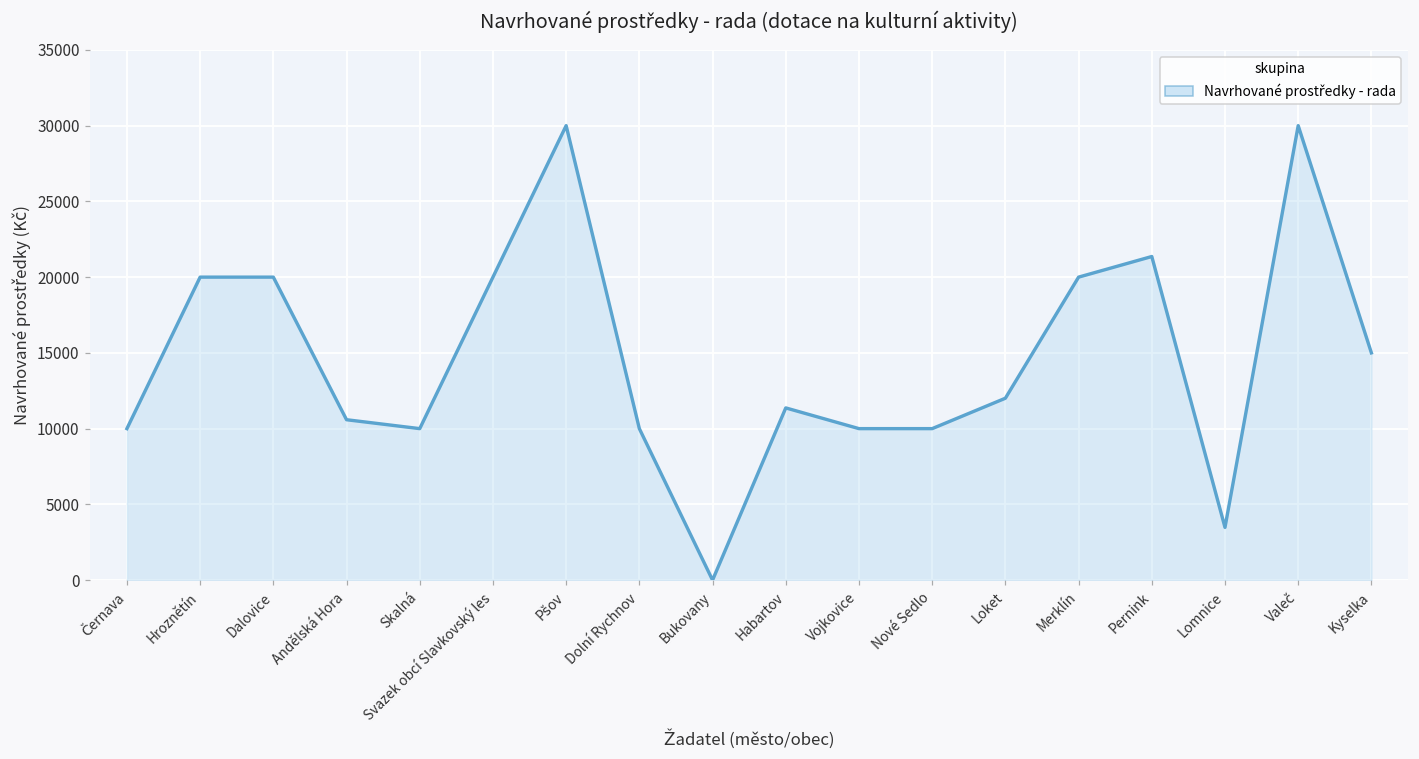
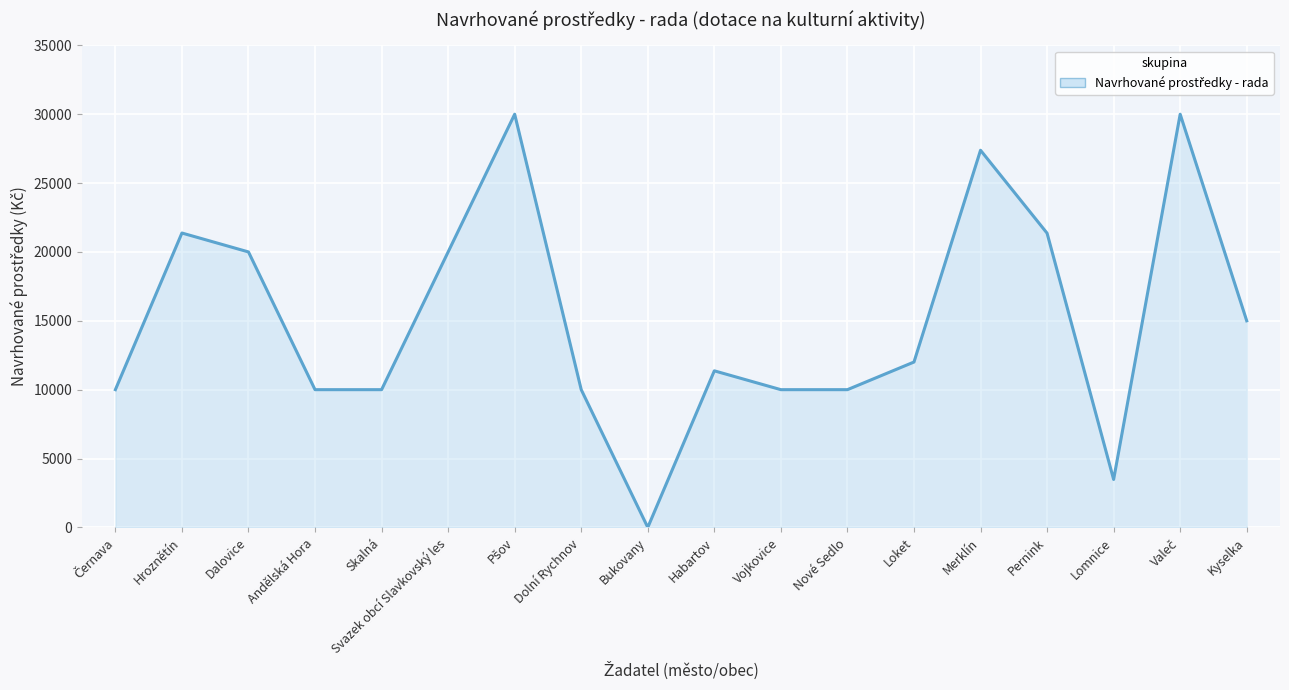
  {
    "Černava": 10000,
-   "Hroznětín": 20000,
+   "Hroznětín": 21400,
    "Dalovice": 20000,
-   "Andělská Hora": 10600,
+   "Andělská Hora": 10000,
    "Skalná": 10000,
    "Svazek obcí Slavkovský les": 20000,
    "Pšov": 30000,
    "Dolní Rychnov": 10000,
    "Bukovany": 0,
    "Habartov": 11400,
    "Vojkovice": 10000,
    "Nové Sedlo": 10000,
    "Loket": 12000,
-   "Merklín": 20000,
+   "Merklín": 27400,
    "Pernink": 21400,
    "Lomnice": 3500,
    "Valeč": 30000,
    "Kyselka": 15000
  }
